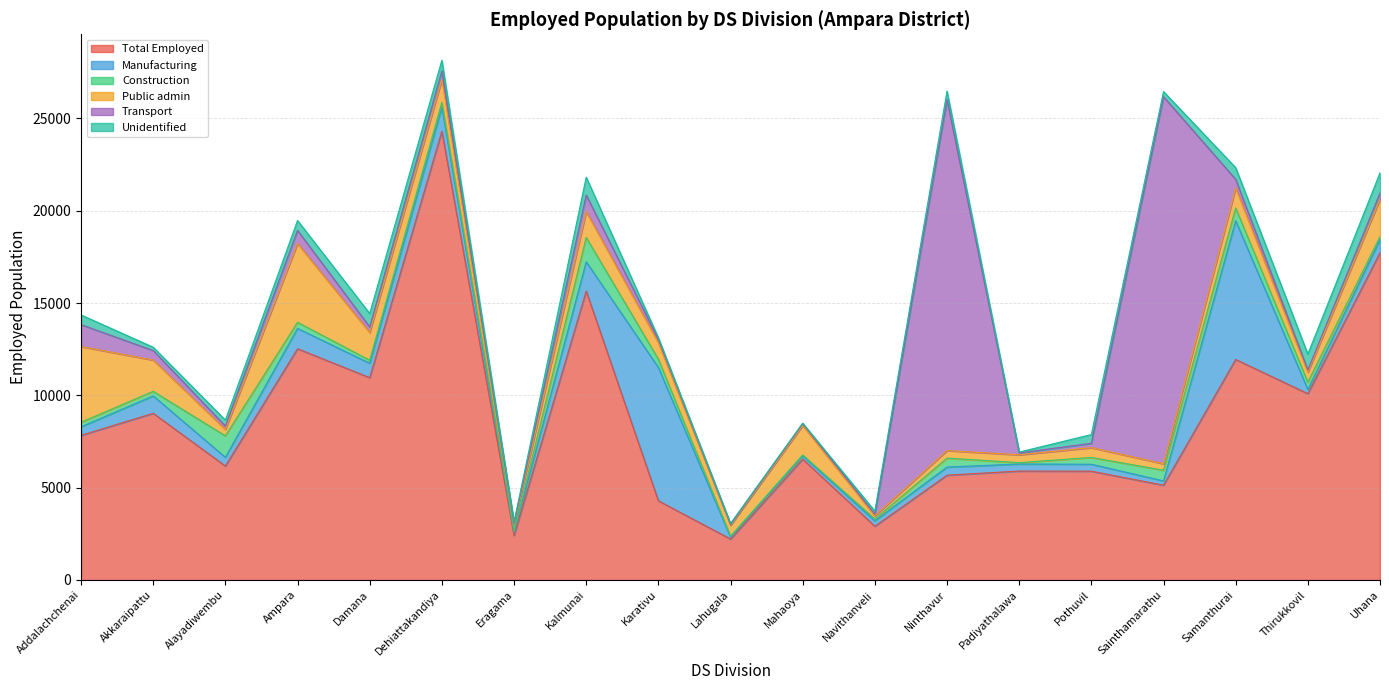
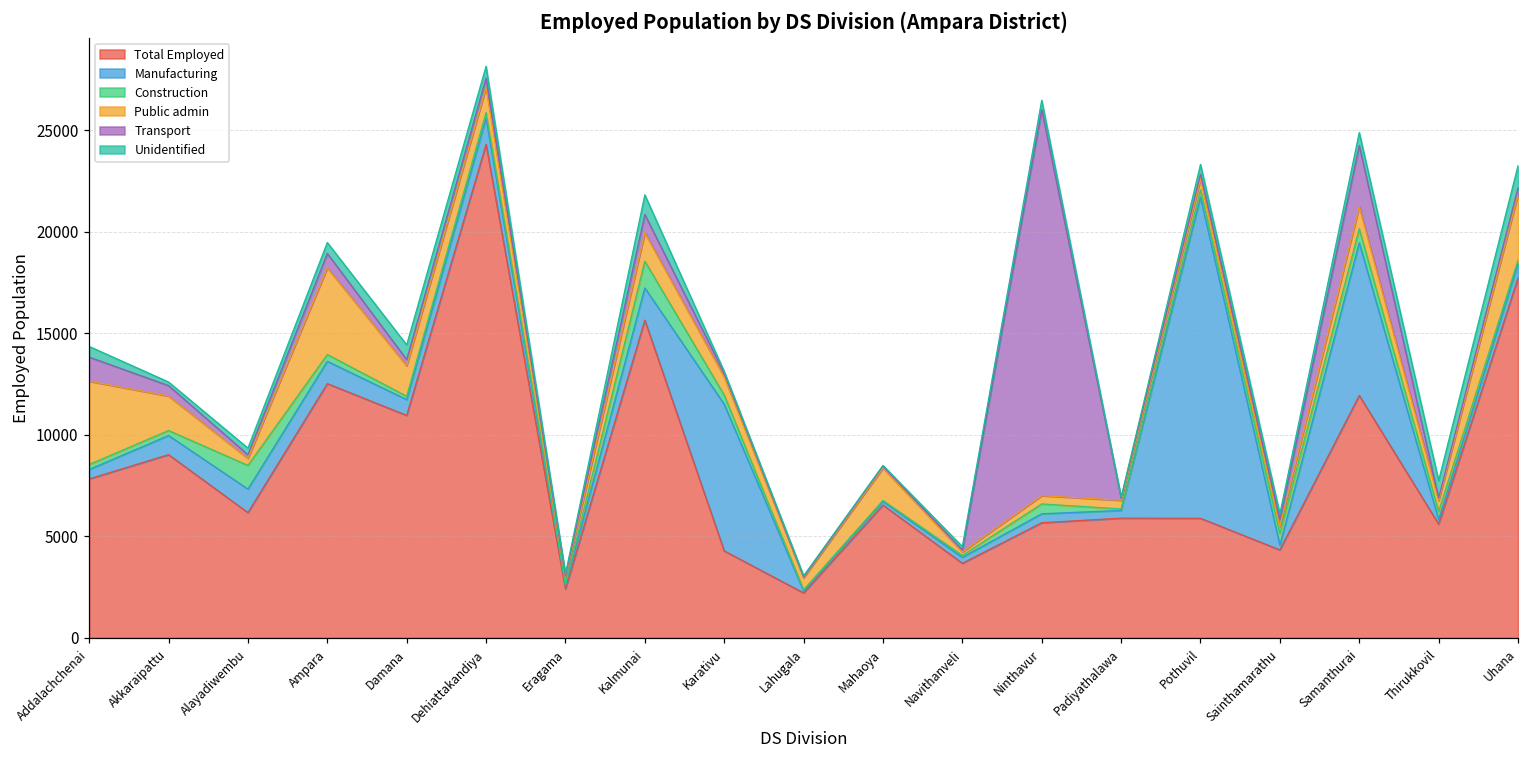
  {
    "Total Employed": {
      "Addalachchenai": 7800,
      "Akkaraipattu": 9000,
      "Alayadiwembu": 6200,
      "Ampara": 12500,
      "Damana": 11000,
      "Dehiattakandiya": 24300,
      "Eragama": 2400,
      "Kalmunai": 15600,
      "Karativu": 4300,
      "Mahaoya": 6500,
-     "Navithanveli": 2900,
+     "Navithanveli": 3700,
      "Ninthavur": 5700,
      "Padiyathalawa": 5900,
      "Pothuvil": 5900,
-     "Sainthamarathu": 5100,
+     "Sainthamarathu": 4300,
      "Samanthurai": 11900,
-     "Thirukkovil": 10100,
+     "Thirukkovil": 5600,
      "Uhana": 17700
    },
    "Manufacturing": {
      "Addalachchenai": 500,
      "Akkaraipattu": 900,
-     "Alayadiwembu": 500,
+     "Alayadiwembu": 1200,
      "Ampara": 1100,
      "Damana": 800,
      "Dehiattakandiya": 1300,
      "Kalmunai": 1600,
      "Karativu": 7200,
      "Ninthavur": 400,
-     "Pothuvil": 400,
+     "Pothuvil": 15800,
      "Sainthamarathu": 200,
      "Samanthurai": 7500,
      "Thirukkovil": 200,
      "Uhana": 700
    },
    "Public admin": {
      "Addalachchenai": 4100,
      "Akkaraipattu": 1700,
      "Alayadiwembu": 300,
      "Ampara": 4300,
      "Damana": 1500,
      "Dehiattakandiya": 1200,
      "Kalmunai": 1400,
      "Karativu": 900,
      "Ninthavur": 400,
      "Pothuvil": 500,
      "Sainthamarathu": 400,
      "Samanthurai": 1100,
-     "Uhana": 2000
+     "Uhana": 3200
    },
    "Transport": {
      "Addalachchenai": 1200,
      "Akkaraipattu": 500,
      "Alayadiwembu": 200,
      "Ampara": 700,
      "Damana": 300,
      "Dehiattakandiya": 500,
      "Kalmunai": 900,
      "Ninthavur": 19000,
      "Pothuvil": 200,
-     "Sainthamarathu": 19900,
-     "Samanthurai": 500,
+     "Sainthamarathu": 300,
+     "Samanthurai": 3000,
      "Uhana": 300
    }
  }
